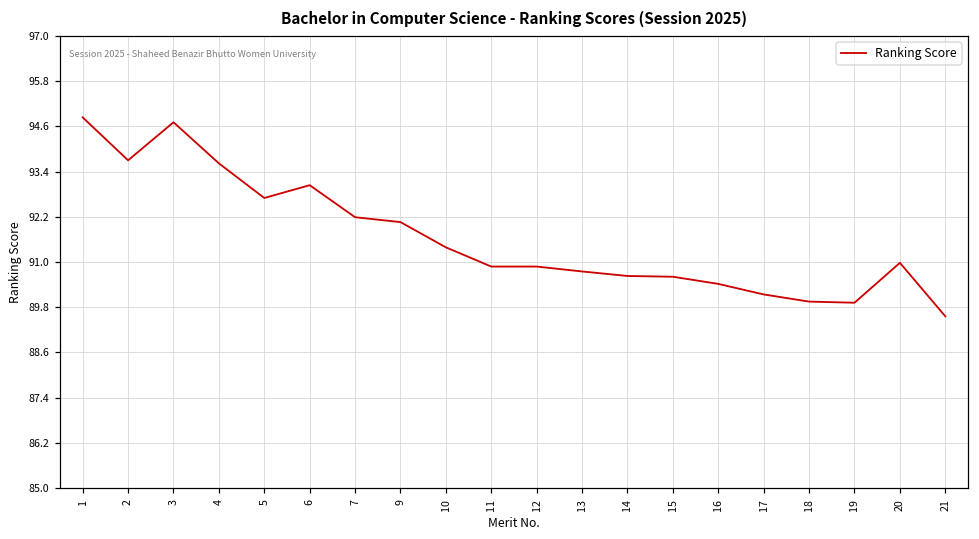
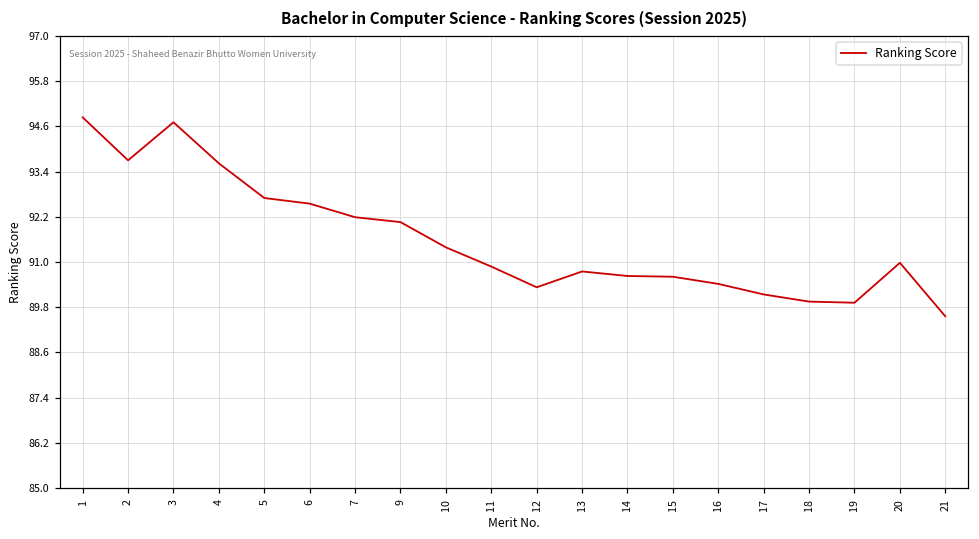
  {
    "1": 94.8,
    "2": 93.7,
    "3": 94.7,
    "4": 93.6,
    "5": 92.7,
-   "6": 93.0,
+   "6": 92.6,
    "7": 92.2,
    "9": 92.1,
    "10": 91.4,
    "11": 90.9,
-   "12": 90.9,
+   "12": 90.3,
    "13": 90.8,
    "14": 90.6,
    "15": 90.6,
    "16": 90.4,
    "17": 90.1,
    "18": 90.0,
    "19": 89.9,
    "20": 91.0,
    "21": 89.6
  }
